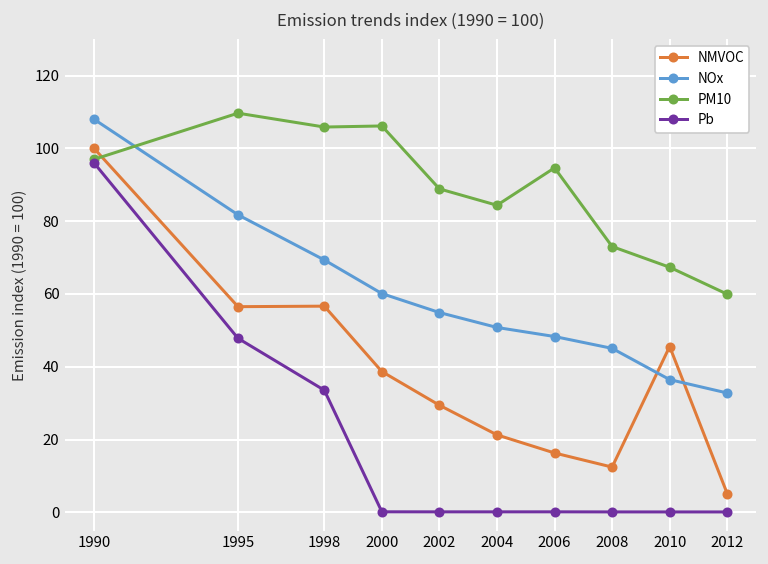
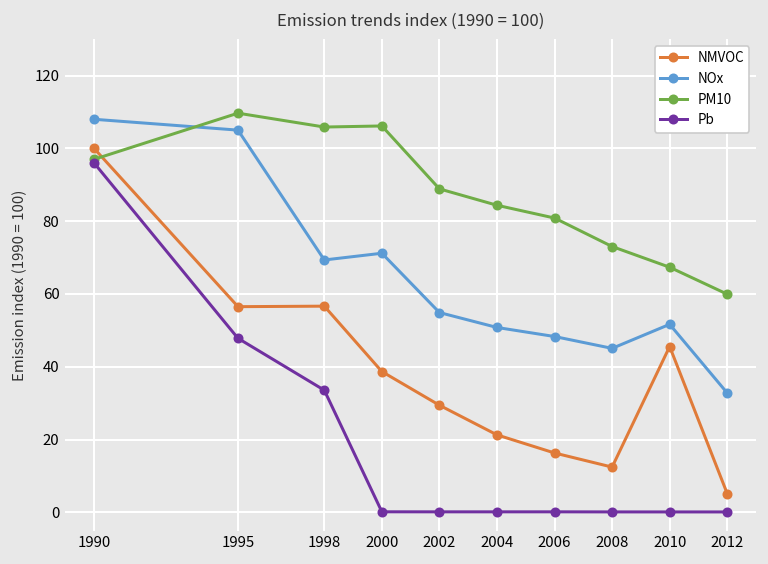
  {
    "NMVOC": {
      "1990": 100,
      "1995": 57,
      "1998": 57,
      "2000": 39,
      "2002": 29,
      "2004": 21,
      "2006": 16,
      "2008": 12,
      "2010": 46,
      "2012": 5
    },
    "NOx": {
      "1990": 108,
-     "1995": 82,
+     "1995": 105,
      "1998": 69,
-     "2000": 60,
+     "2000": 71,
      "2002": 55,
      "2004": 51,
      "2006": 48,
      "2008": 45,
-     "2010": 36,
+     "2010": 52,
      "2012": 33
    },
    "PM10": {
      "1990": 97,
      "1995": 110,
      "1998": 106,
      "2000": 106,
      "2002": 89,
      "2004": 84,
-     "2006": 95,
+     "2006": 81,
      "2008": 73,
      "2010": 67,
      "2012": 60
    },
    "Pb": {
      "1990": 96,
      "1995": 48,
      "1998": 34,
      "2000": 0,
      "2002": 0,
      "2004": 0,
      "2006": 0,
      "2008": 0,
      "2010": 0,
      "2012": 0
    }
  }
